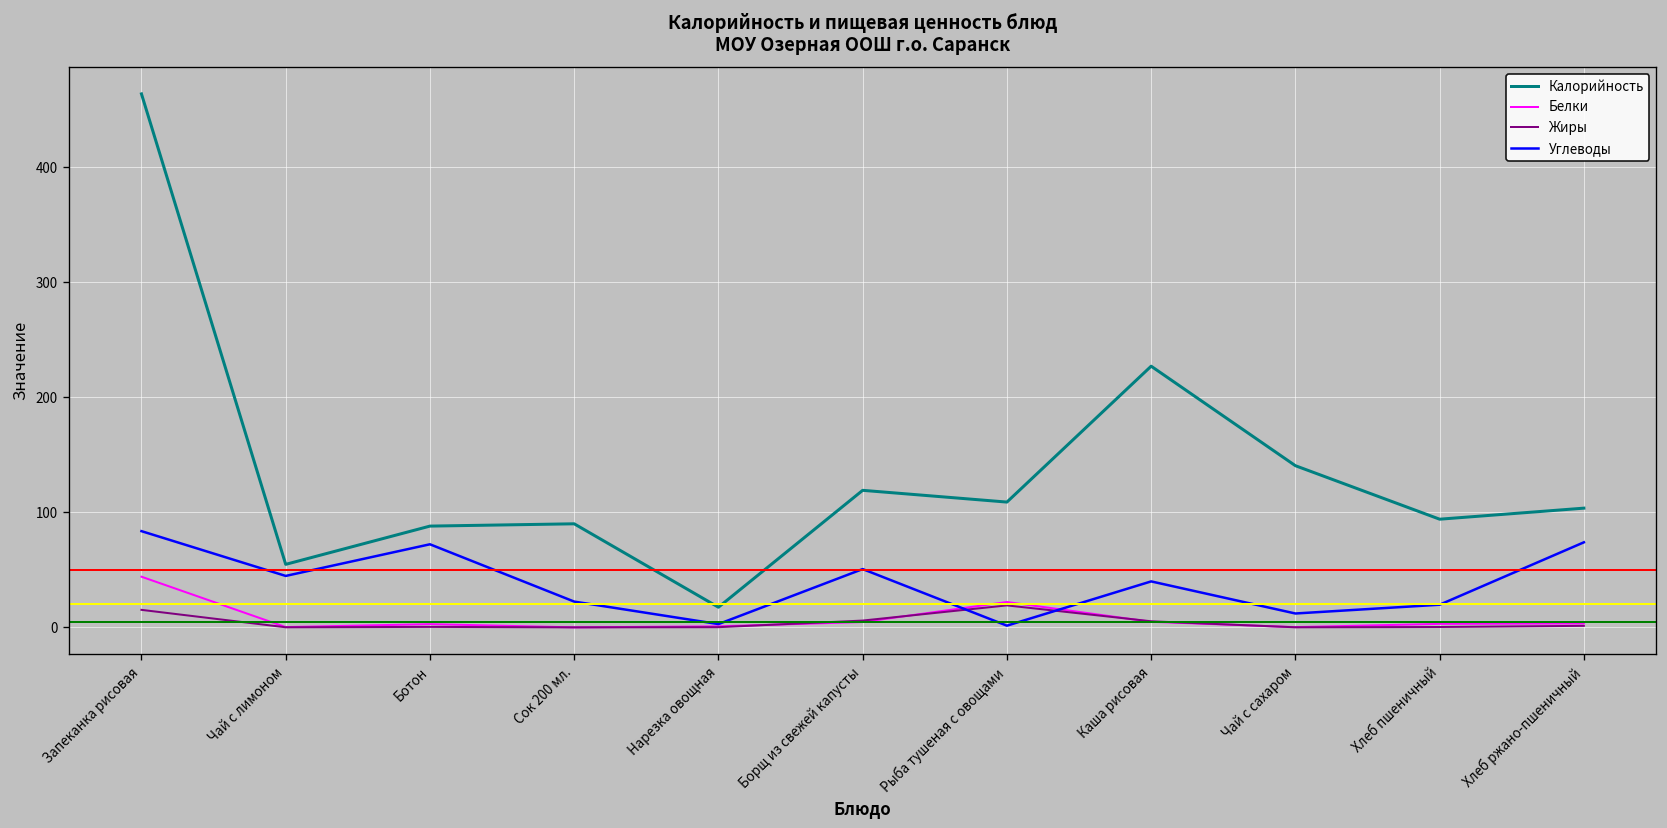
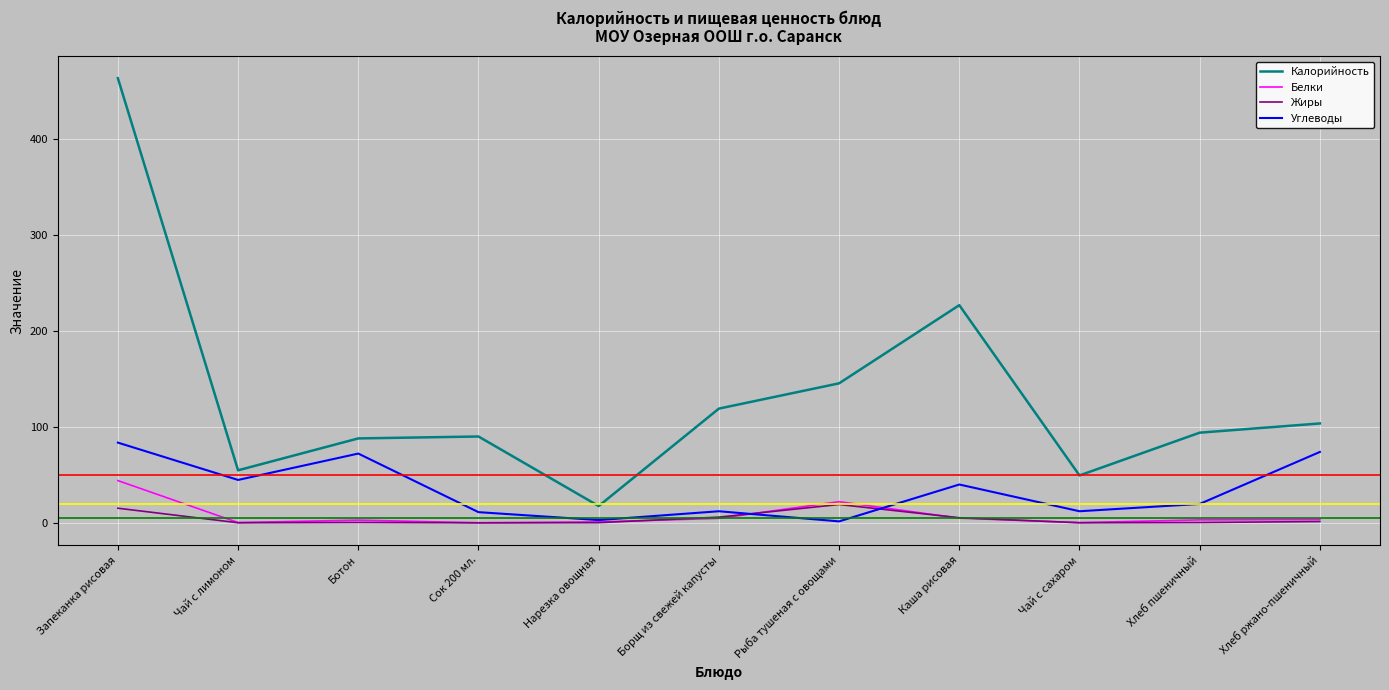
  {
    "Калорийность": {
      "Запеканка рисовая": 460,
      "Чай с лимоном": 50,
      "Ботон": 90,
      "Сок 200 мл.": 90,
      "Нарезка овощная": 20,
      "Борщ из свежей капусты": 120,
-     "Рыба тушеная с овощами": 110,
+     "Рыба тушеная с овощами": 150,
      "Каша рисовая": 230,
-     "Чай с сахаром": 140,
+     "Чай с сахаром": 50,
      "Хлеб пшеничный": 90,
      "Хлеб ржано-пшеничный": 100
    },
    "Белки": {
      "Запеканка рисовая": 40,
      "Рыба тушеная с овощами": 20,
      "Хлеб пшеничный": 0
    },
    "Жиры": {
      "Запеканка рисовая": 20,
      "Рыба тушеная с овощами": 20,
      "Хлеб пшеничный": 0
    },
    "Углеводы": {
      "Запеканка рисовая": 80,
      "Чай с лимоном": 40,
      "Ботон": 70,
-     "Сок 200 мл.": 20,
-     "Борщ из свежей капусты": 50,
+     "Сок 200 мл.": 10,
+     "Борщ из свежей капусты": 10,
      "Рыба тушеная с овощами": 0,
      "Каша рисовая": 40,
      "Чай с сахаром": 10,
      "Хлеб пшеничный": 20,
      "Хлеб ржано-пшеничный": 70
    }
  }
